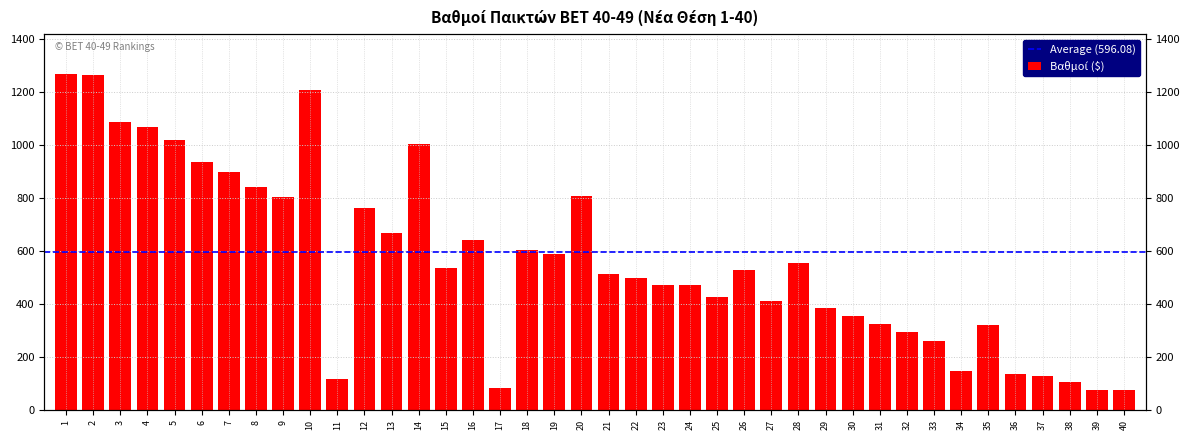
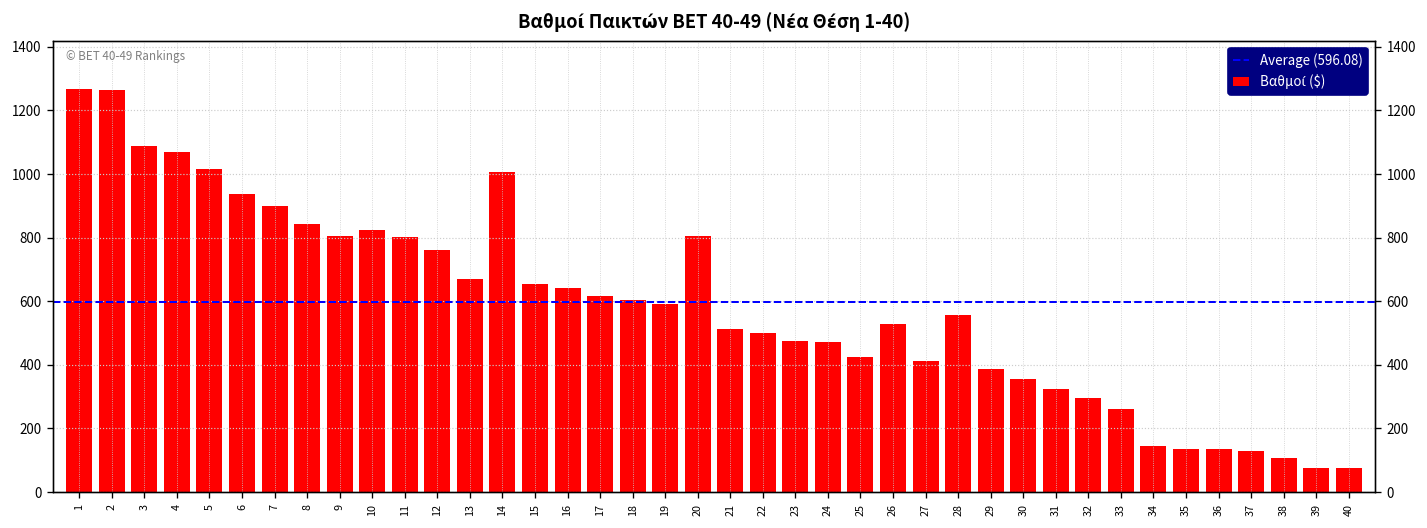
  {
    "3": 1090,
    "4": 1070,
    "5": 1020,
    "6": 940,
    "7": 900,
    "8": 840,
    "9": 800,
-   "10": 1210,
-   "11": 120,
+   "10": 820,
+   "11": 800,
    "12": 760,
    "13": 670,
    "14": 1010,
-   "15": 530,
+   "15": 650,
    "16": 640,
-   "17": 80,
+   "17": 620,
    "18": 610,
    "19": 590,
    "20": 810,
    "21": 510,
    "22": 500,
    "23": 470,
    "24": 470,
    "25": 430,
    "26": 530,
    "27": 410,
    "28": 560,
    "29": 390,
    "30": 350,
    "31": 330,
    "32": 300,
    "33": 260,
    "34": 150,
-   "35": 320,
+   "35": 140,
    "36": 140,
    "37": 130,
    "38": 110,
    "39": 80,
    "40": 80
  }
